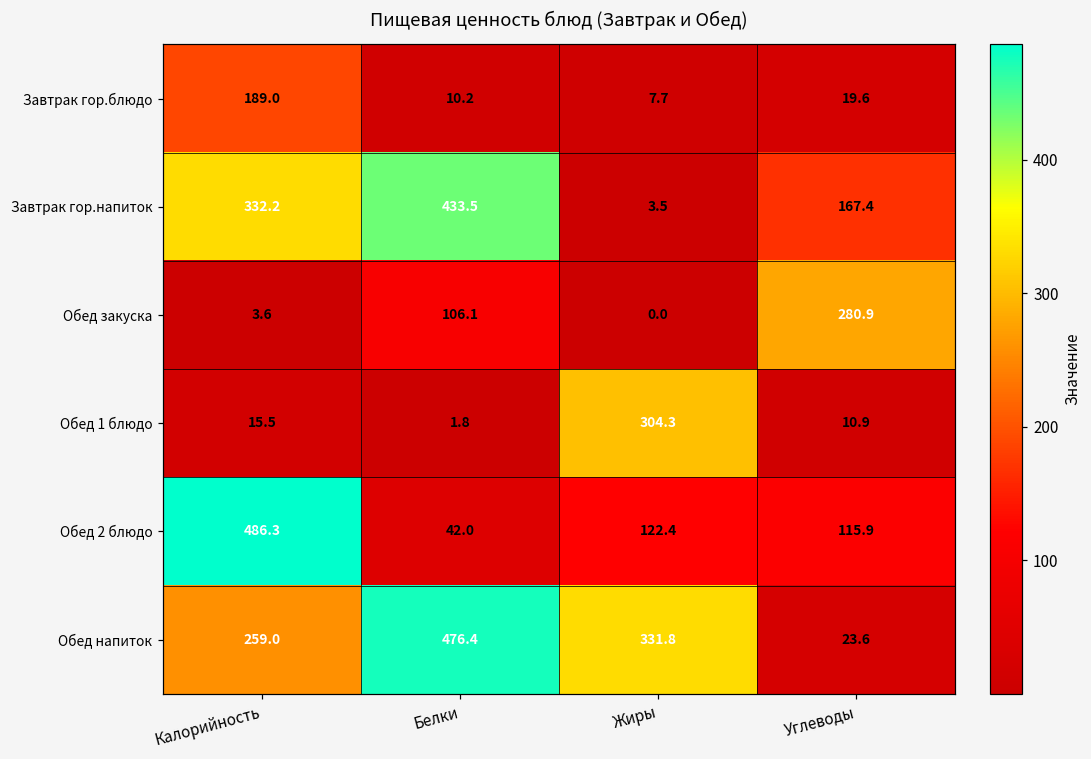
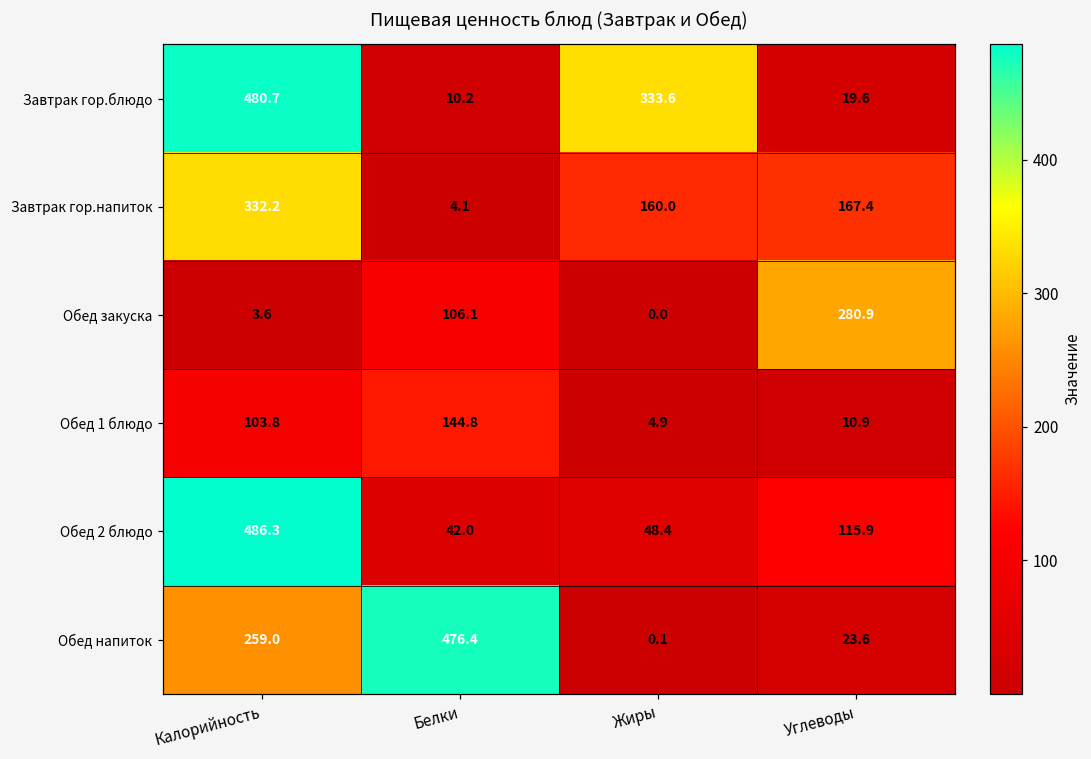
  {
    "Завтрак гор.блюдо": {
-     "Калорийность": 189.0,
+     "Калорийность": 480.7,
      "Белки": 10.2,
-     "Жиры": 7.7,
+     "Жиры": 333.6,
      "Углеводы": 19.6
    },
    "Завтрак гор.напиток": {
      "Калорийность": 332.2,
-     "Белки": 433.5,
-     "Жиры": 3.5,
+     "Белки": 4.1,
+     "Жиры": 160.0,
      "Углеводы": 167.4
    },
    "Обед закуска": {
      "Калорийность": 3.6,
      "Белки": 106.1,
      "Жиры": 0.0,
      "Углеводы": 280.9
    },
    "Обед 1 блюдо": {
-     "Калорийность": 15.5,
-     "Белки": 1.8,
-     "Жиры": 304.3,
+     "Калорийность": 103.8,
+     "Белки": 144.8,
+     "Жиры": 4.9,
      "Углеводы": 10.9
    },
    "Обед 2 блюдо": {
      "Калорийность": 486.3,
      "Белки": 42.0,
-     "Жиры": 122.4,
+     "Жиры": 48.4,
      "Углеводы": 115.9
    },
    "Обед напиток": {
      "Калорийность": 259.0,
      "Белки": 476.4,
-     "Жиры": 331.8,
+     "Жиры": 0.1,
      "Углеводы": 23.6
    }
  }
